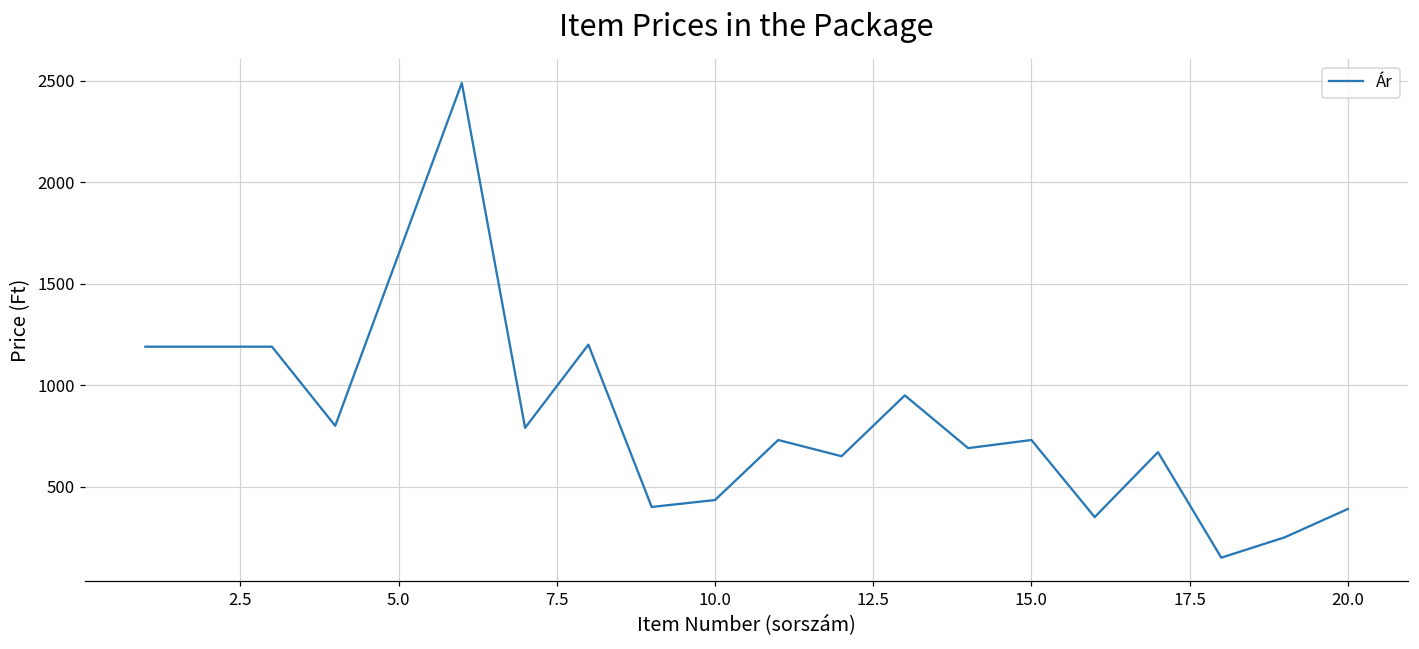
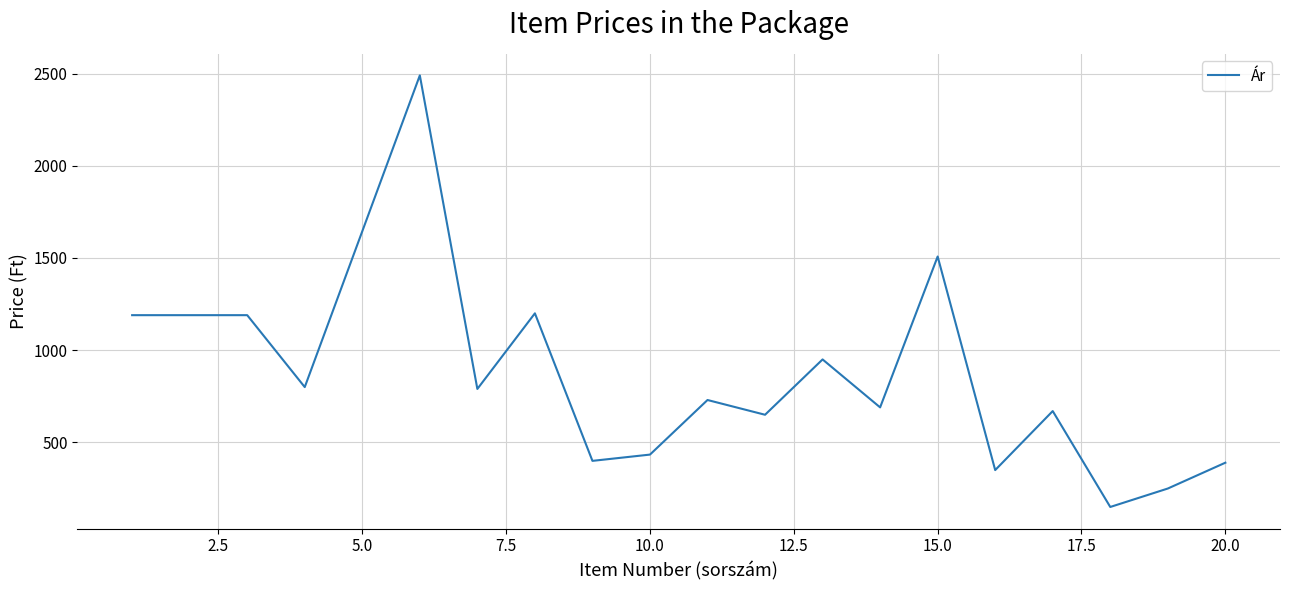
  {
    "10.0": 430,
-   "15.0": 730,
+   "15.0": 1510,
    "20.0": 390
  }
